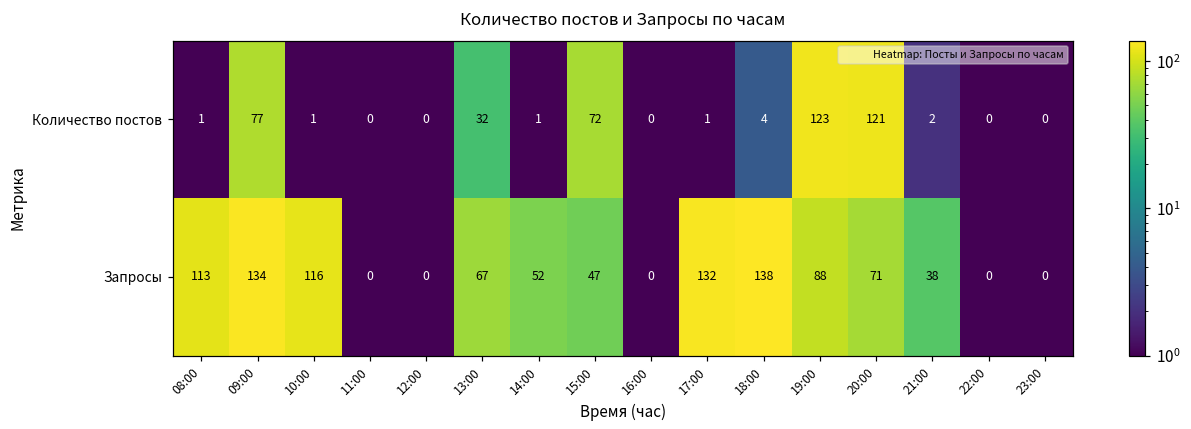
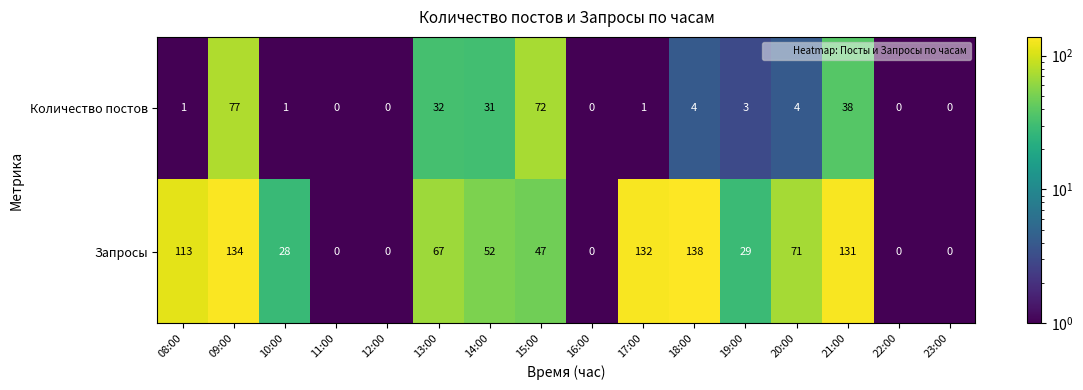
  {
    "Количество постов": {
      "08:00": 1,
      "09:00": 77,
      "10:00": 1,
      "11:00": 0,
      "12:00": 0,
      "13:00": 32,
-     "14:00": 1,
+     "14:00": 31,
      "15:00": 72,
      "16:00": 0,
      "17:00": 1,
      "18:00": 4,
-     "19:00": 123,
-     "20:00": 121,
-     "21:00": 2,
+     "19:00": 3,
+     "20:00": 4,
+     "21:00": 38,
      "22:00": 0,
      "23:00": 0
    },
    "Запросы": {
      "08:00": 113,
      "09:00": 134,
-     "10:00": 116,
+     "10:00": 28,
      "11:00": 0,
      "12:00": 0,
      "13:00": 67,
      "14:00": 52,
      "15:00": 47,
      "16:00": 0,
      "17:00": 132,
      "18:00": 138,
-     "19:00": 88,
+     "19:00": 29,
      "20:00": 71,
-     "21:00": 38,
+     "21:00": 131,
      "22:00": 0,
      "23:00": 0
    }
  }
